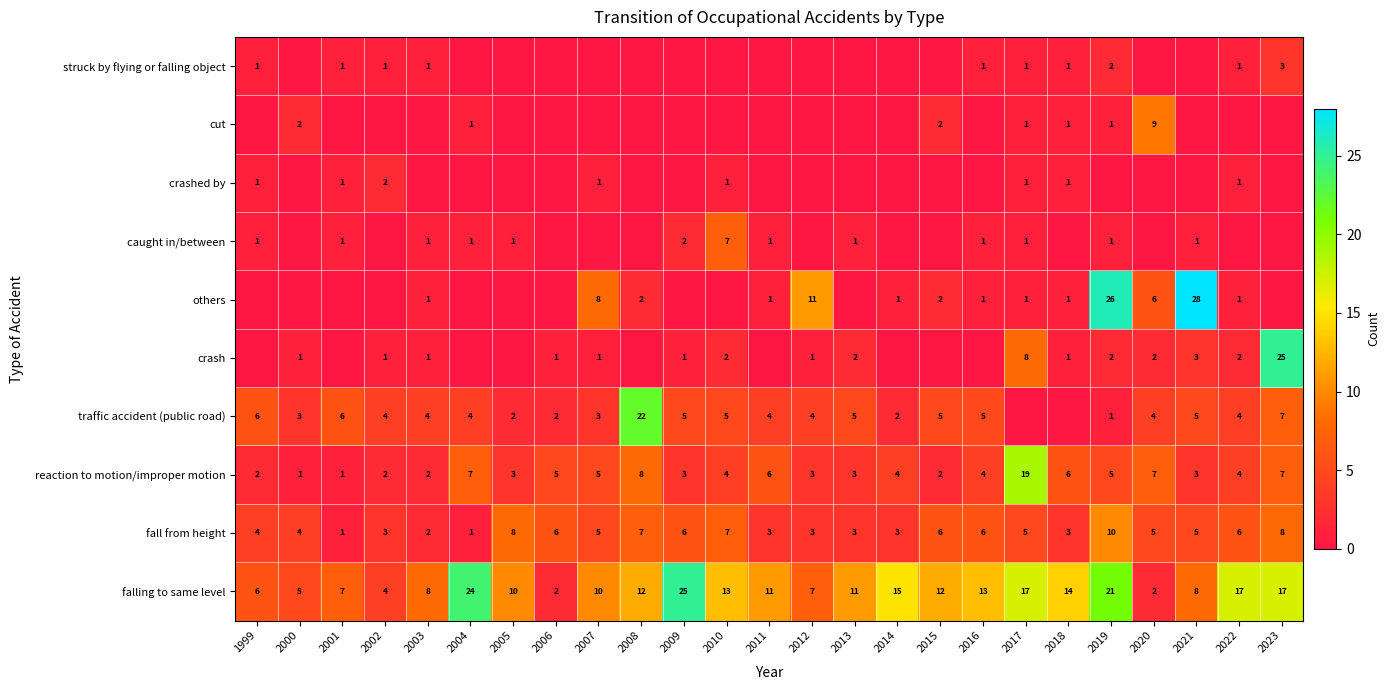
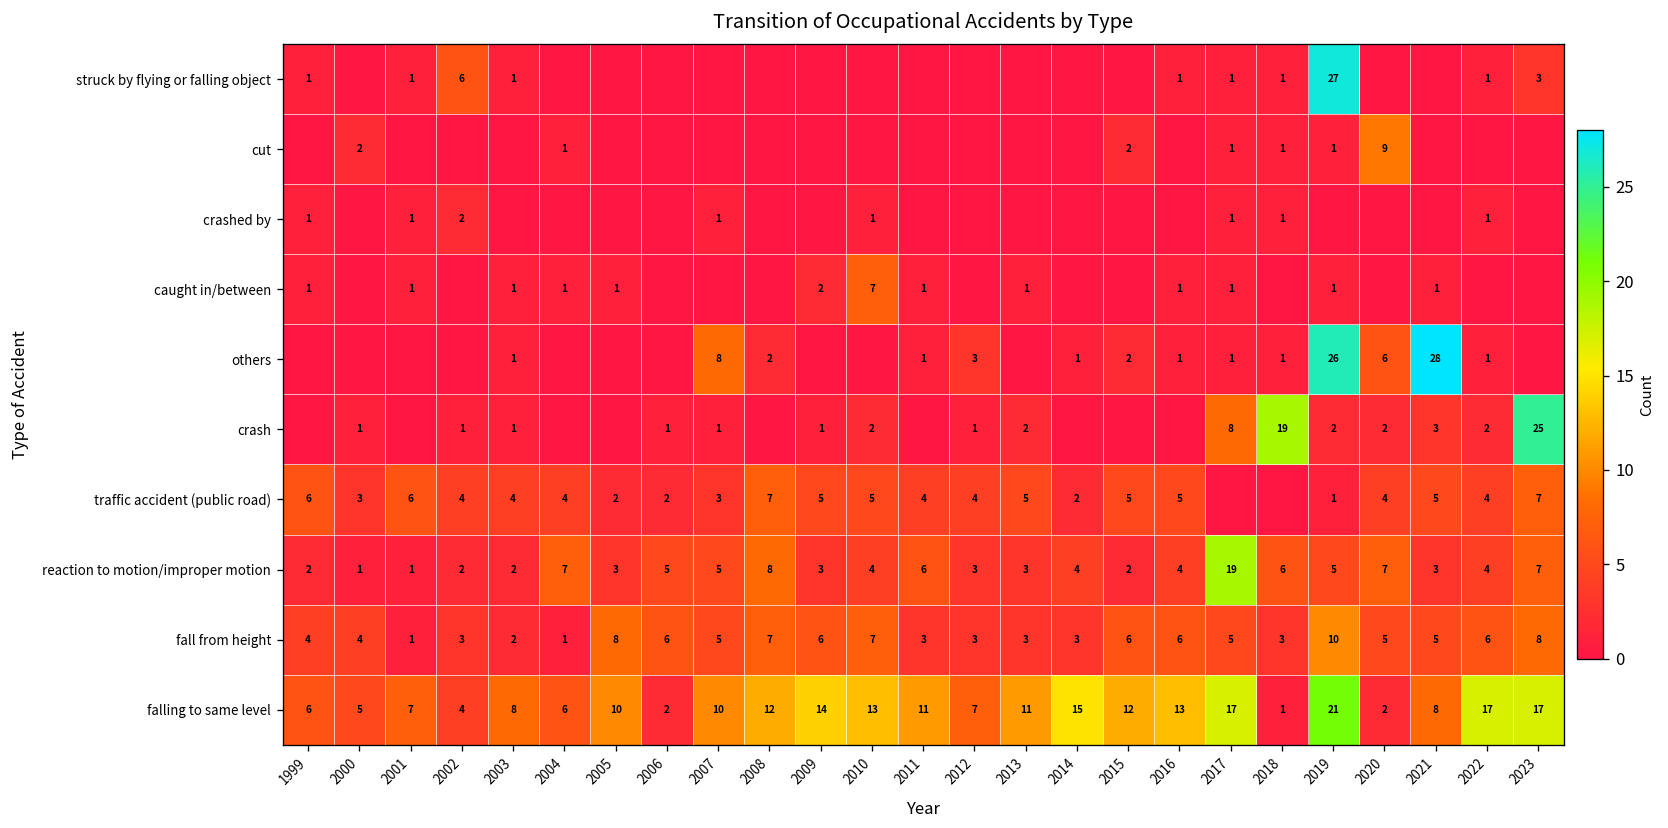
  {
    "struck by flying or falling object": {
      "1999": 1,
      "2001": 1,
-     "2002": 1,
+     "2002": 6,
      "2003": 1,
      "2016": 1,
      "2017": 1,
      "2018": 1,
-     "2019": 2,
+     "2019": 27,
      "2022": 1,
      "2023": 3
    },
    "cut": {
      "2000": 2,
      "2004": 1,
      "2015": 2,
      "2017": 1,
      "2018": 1,
      "2019": 1,
      "2020": 9
    },
    "crashed by": {
      "1999": 1,
      "2001": 1,
      "2002": 2,
      "2007": 1,
      "2010": 1,
      "2017": 1,
      "2018": 1,
      "2022": 1
    },
    "caught in/between": {
      "1999": 1,
      "2001": 1,
      "2003": 1,
      "2004": 1,
      "2005": 1,
      "2009": 2,
      "2010": 7,
      "2011": 1,
      "2013": 1,
      "2016": 1,
      "2017": 1,
      "2019": 1,
      "2021": 1
    },
    "others": {
      "2003": 1,
      "2007": 8,
      "2008": 2,
      "2011": 1,
-     "2012": 11,
+     "2012": 3,
      "2014": 1,
      "2015": 2,
      "2016": 1,
      "2017": 1,
      "2018": 1,
      "2019": 26,
      "2020": 6,
      "2021": 28,
      "2022": 1
    },
    "crash": {
      "2000": 1,
      "2002": 1,
      "2003": 1,
      "2006": 1,
      "2007": 1,
      "2009": 1,
      "2010": 2,
      "2012": 1,
      "2013": 2,
      "2017": 8,
-     "2018": 1,
+     "2018": 19,
      "2019": 2,
      "2020": 2,
      "2021": 3,
      "2022": 2,
      "2023": 25
    },
    "traffic accident (public road)": {
      "1999": 6,
      "2000": 3,
      "2001": 6,
      "2002": 4,
      "2003": 4,
      "2004": 4,
      "2005": 2,
      "2006": 2,
      "2007": 3,
-     "2008": 22,
+     "2008": 7,
      "2009": 5,
      "2010": 5,
      "2011": 4,
      "2012": 4,
      "2013": 5,
      "2014": 2,
      "2015": 5,
      "2016": 5,
      "2019": 1,
      "2020": 4,
      "2021": 5,
      "2022": 4,
      "2023": 7
    },
    "reaction to motion/improper motion": {
      "1999": 2,
      "2000": 1,
      "2001": 1,
      "2002": 2,
      "2003": 2,
      "2004": 7,
      "2005": 3,
      "2006": 5,
      "2007": 5,
      "2008": 8,
      "2009": 3,
      "2010": 4,
      "2011": 6,
      "2012": 3,
      "2013": 3,
      "2014": 4,
      "2015": 2,
      "2016": 4,
      "2017": 19,
      "2018": 6,
      "2019": 5,
      "2020": 7,
      "2021": 3,
      "2022": 4,
      "2023": 7
    },
    "fall from height": {
      "1999": 4,
      "2000": 4,
      "2001": 1,
      "2002": 3,
      "2003": 2,
      "2004": 1,
      "2005": 8,
      "2006": 6,
      "2007": 5,
      "2008": 7,
      "2009": 6,
      "2010": 7,
      "2011": 3,
      "2012": 3,
      "2013": 3,
      "2014": 3,
      "2015": 6,
      "2016": 6,
      "2017": 5,
      "2018": 3,
      "2019": 10,
      "2020": 5,
      "2021": 5,
      "2022": 6,
      "2023": 8
    },
    "falling to same level": {
      "1999": 6,
      "2000": 5,
      "2001": 7,
      "2002": 4,
      "2003": 8,
-     "2004": 24,
+     "2004": 6,
      "2005": 10,
      "2006": 2,
      "2007": 10,
      "2008": 12,
-     "2009": 25,
+     "2009": 14,
      "2010": 13,
      "2011": 11,
      "2012": 7,
      "2013": 11,
      "2014": 15,
      "2015": 12,
      "2016": 13,
      "2017": 17,
-     "2018": 14,
+     "2018": 1,
      "2019": 21,
      "2020": 2,
      "2021": 8,
      "2022": 17,
      "2023": 17
    }
  }
